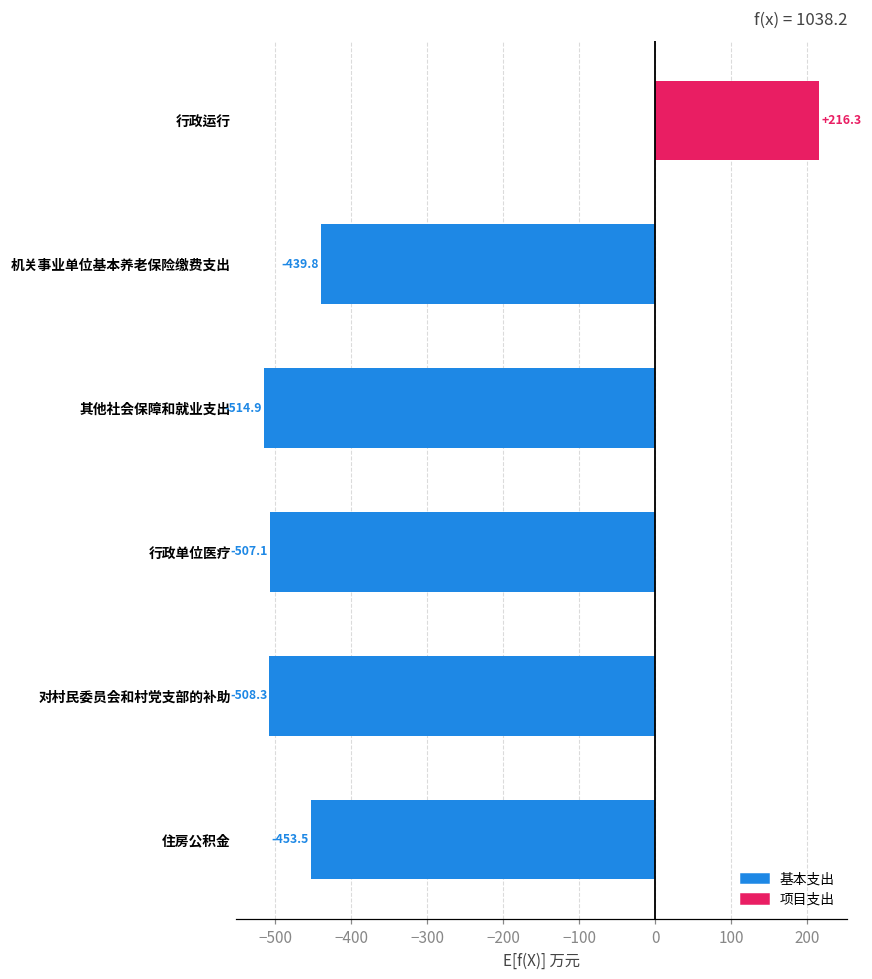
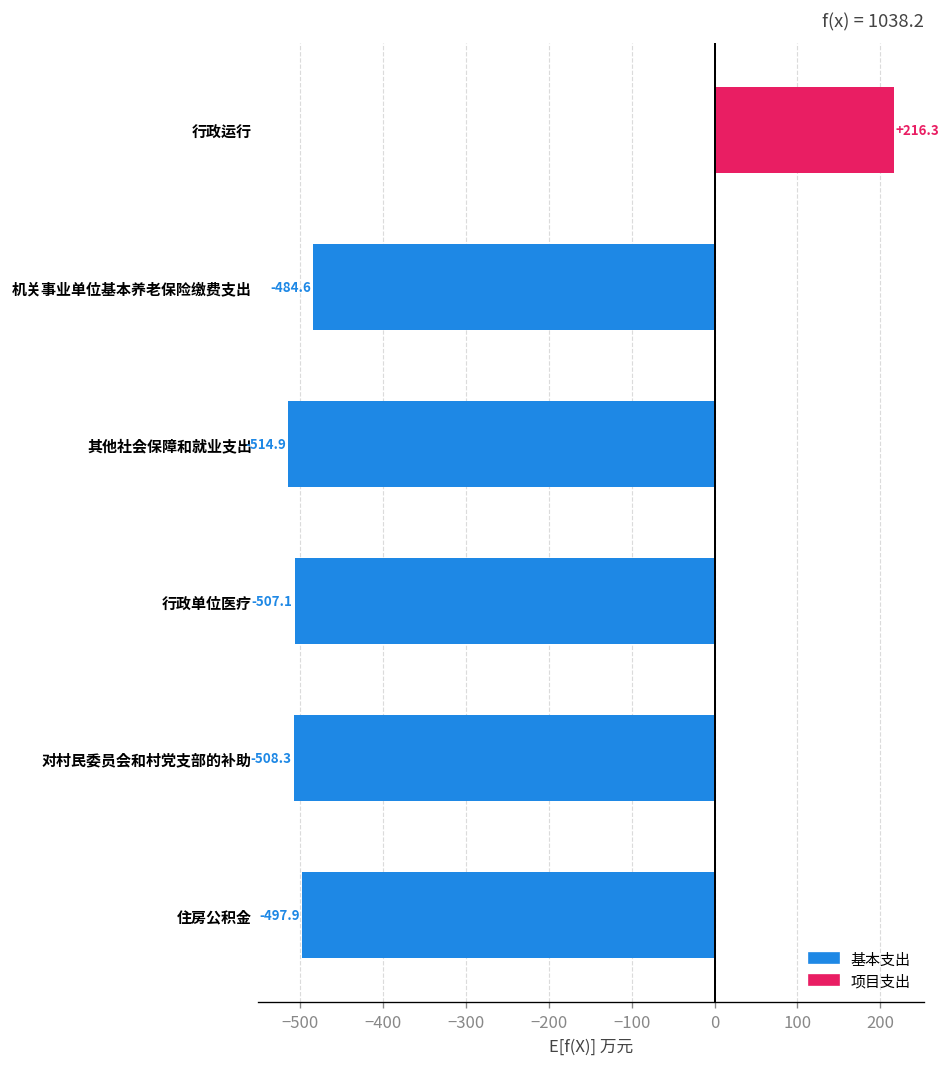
  {
    "行政运行": "+216.3",
-   "机关事业单位基本养老保险缴费支出": "-439.8",
+   "机关事业单位基本养老保险缴费支出": "-484.6",
    "其他社会保障和就业支出": "-514.9",
    "行政单位医疗": "-507.1",
    "对村民委员会和村党支部的补助": "-508.3",
-   "住房公积金": "-453.5"
+   "住房公积金": "-497.9"
  }
